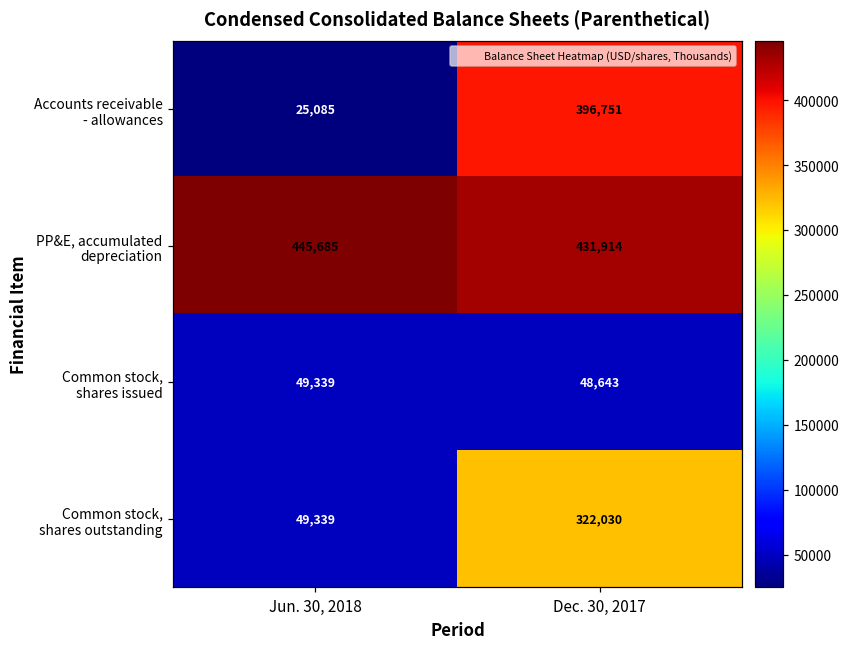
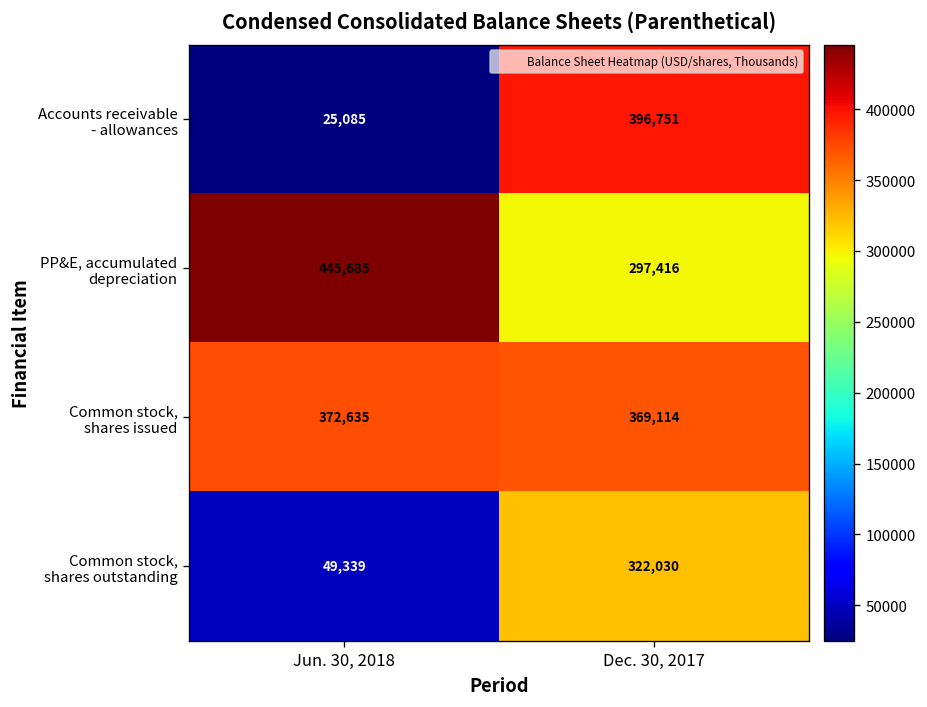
  {
    "Accounts receivable - allowances": {
      "Jun. 30, 2018": "25,085",
      "Dec. 30, 2017": "396,751"
    },
    "PP&E, accumulated depreciation": {
      "Jun. 30, 2018": "445,685",
-     "Dec. 30, 2017": "431,914"
+     "Dec. 30, 2017": "297,416"
    },
    "Common stock, shares issued": {
-     "Jun. 30, 2018": "49,339",
-     "Dec. 30, 2017": "48,643"
+     "Jun. 30, 2018": "372,635",
+     "Dec. 30, 2017": "369,114"
    },
    "Common stock, shares outstanding": {
      "Jun. 30, 2018": "49,339",
      "Dec. 30, 2017": "322,030"
    }
  }
